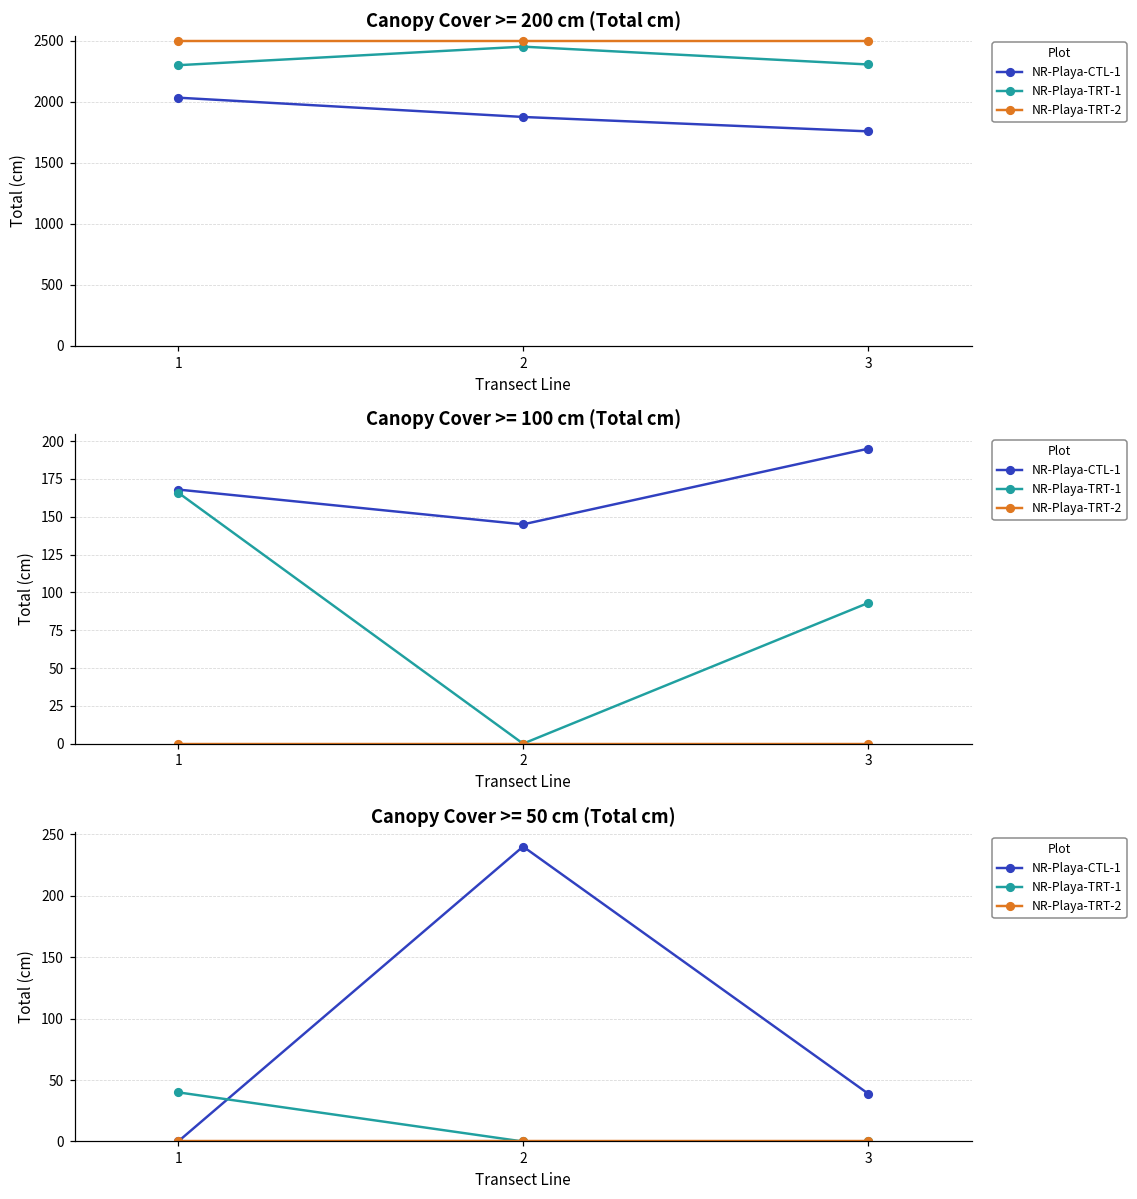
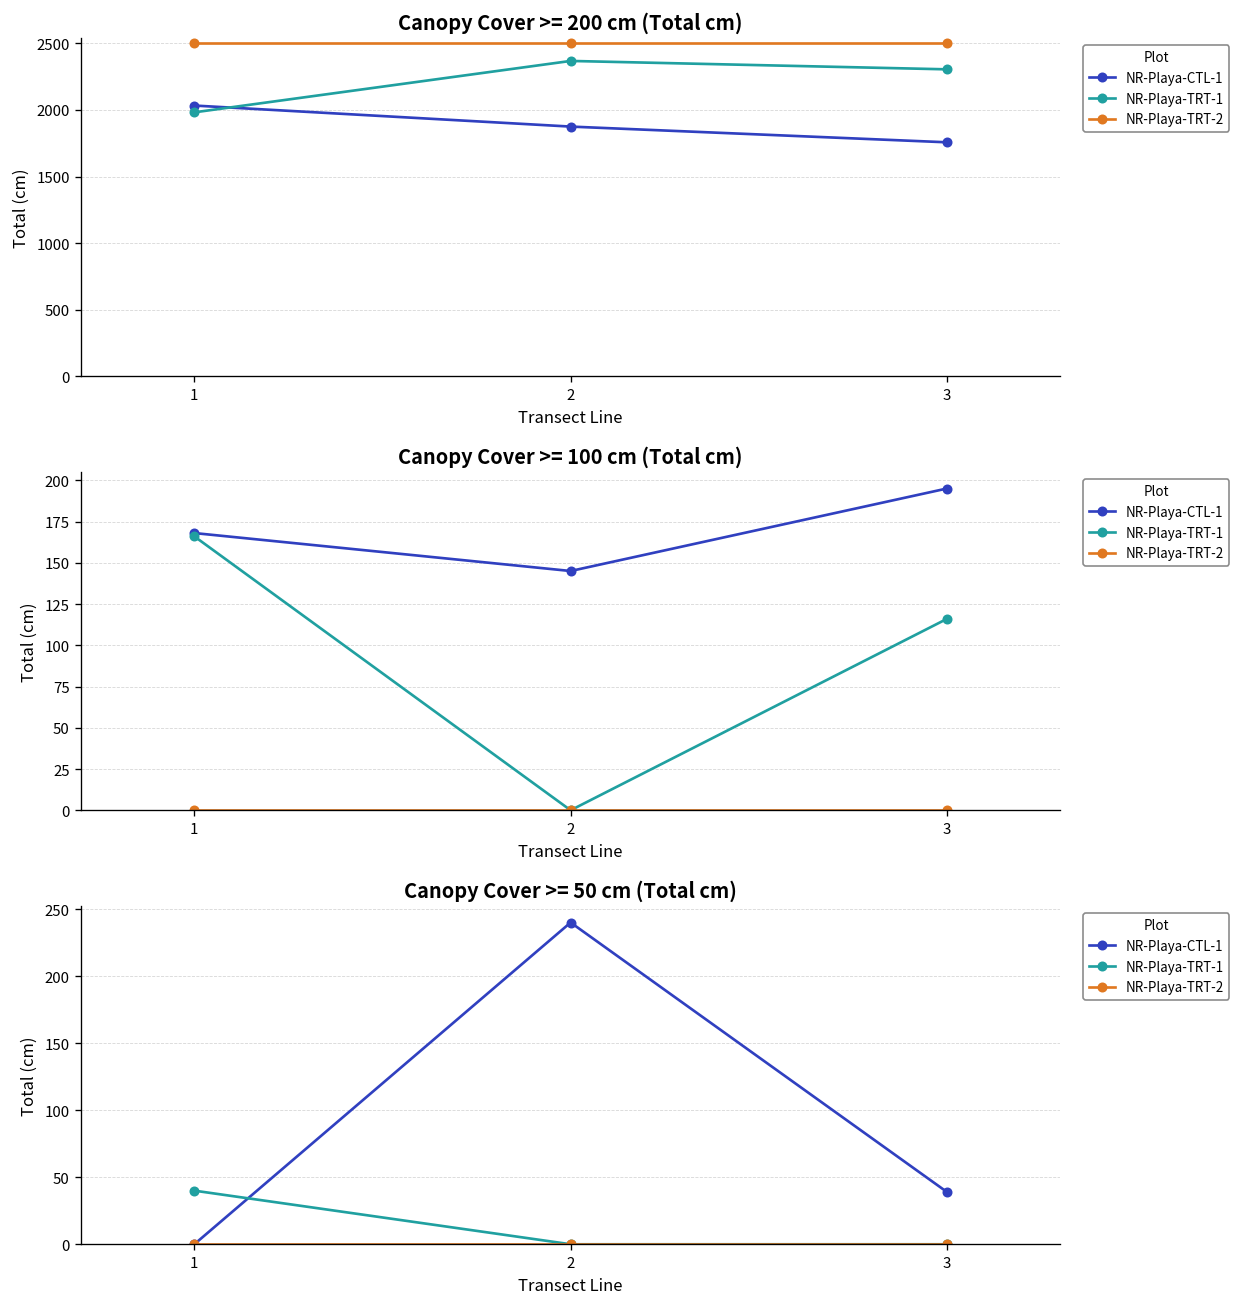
  {
    "Canopy Cover >= 200 cm (Total cm)": {
      "NR-Playa-CTL-1": {
        "1": 2030,
        "2": 1880,
        "3": 1760
      },
      "NR-Playa-TRT-1": {
-       "1": 2300,
-       "2": 2450,
+       "1": 1980,
+       "2": 2370,
        "3": 2310
      },
      "NR-Playa-TRT-2": {
        "1": 2500,
        "2": 2500,
        "3": 2500
      }
    },
    "Canopy Cover >= 100 cm (Total cm)": {
      "NR-Playa-CTL-1": {
        "1": 168,
        "2": 145,
        "3": 195
      },
      "NR-Playa-TRT-1": {
        "1": 166,
-       "3": 93
+       "3": 116
      },
      "NR-Playa-TRT-2": {
        "1": 0,
        "3": 0
      }
    },
    "Canopy Cover >= 50 cm (Total cm)": {
      "NR-Playa-CTL-1": {
        "2": 240,
        "3": 39
      },
      "NR-Playa-TRT-1": {
        "1": 40
      }
    }
  }
